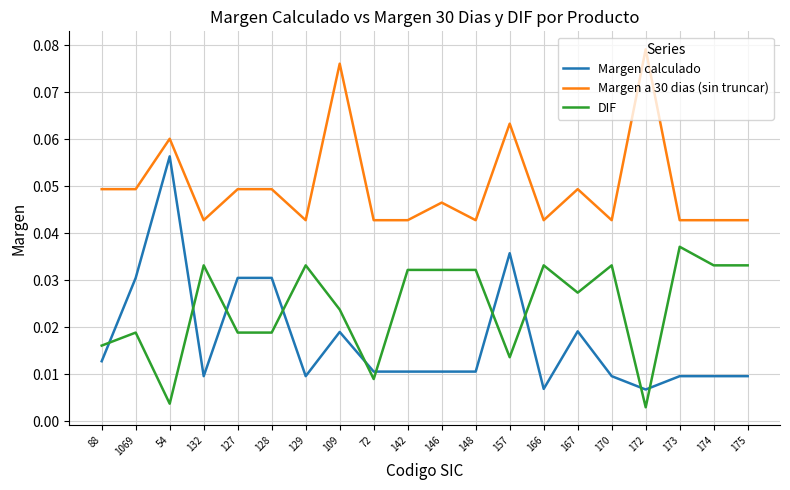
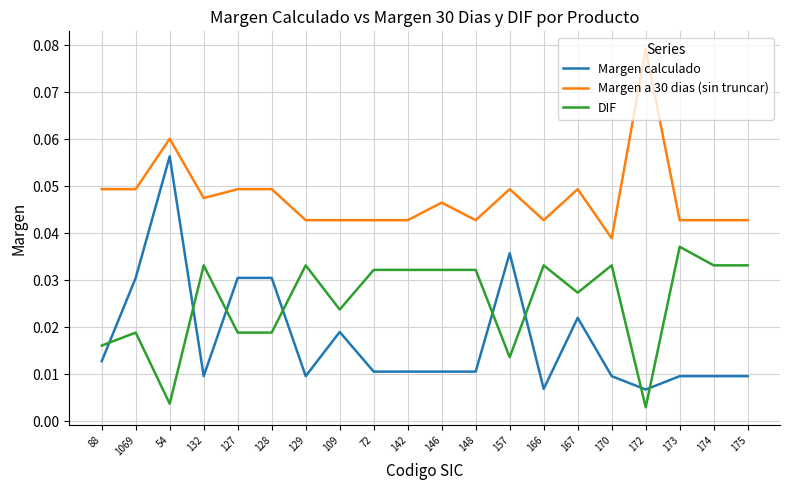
  {
    "Margen calculado": {
      "88": 0.013,
      "1069": 0.031,
      "54": 0.056,
      "132": 0.010,
      "127": 0.031,
      "128": 0.031,
      "129": 0.010,
      "109": 0.019,
      "72": 0.011,
      "142": 0.011,
      "146": 0.011,
      "148": 0.011,
      "157": 0.036,
      "166": 0.007,
-     "167": 0.019,
+     "167": 0.022,
      "170": 0.010,
      "172": 0.007,
      "173": 0.010,
      "174": 0.010,
      "175": 0.010
    },
    "Margen a 30 dias (sin truncar)": {
      "88": 0.049,
      "1069": 0.049,
      "54": 0.060,
-     "132": 0.043,
+     "132": 0.048,
      "127": 0.049,
      "128": 0.049,
      "129": 0.043,
-     "109": 0.076,
+     "109": 0.043,
      "72": 0.043,
      "142": 0.043,
      "146": 0.047,
      "148": 0.043,
-     "157": 0.063,
+     "157": 0.049,
      "166": 0.043,
      "167": 0.049,
-     "170": 0.043,
+     "170": 0.039,
      "173": 0.043,
      "174": 0.043,
      "175": 0.043
    },
    "DIF": {
      "88": 0.016,
      "1069": 0.019,
      "54": 0.004,
      "132": 0.033,
      "127": 0.019,
      "128": 0.019,
      "129": 0.033,
      "109": 0.024,
-     "72": 0.009,
+     "72": 0.032,
      "142": 0.032,
      "146": 0.032,
      "148": 0.032,
      "157": 0.014,
      "166": 0.033,
      "167": 0.027,
      "170": 0.033,
      "172": 0.003,
      "173": 0.037,
      "174": 0.033,
      "175": 0.033
    }
  }
